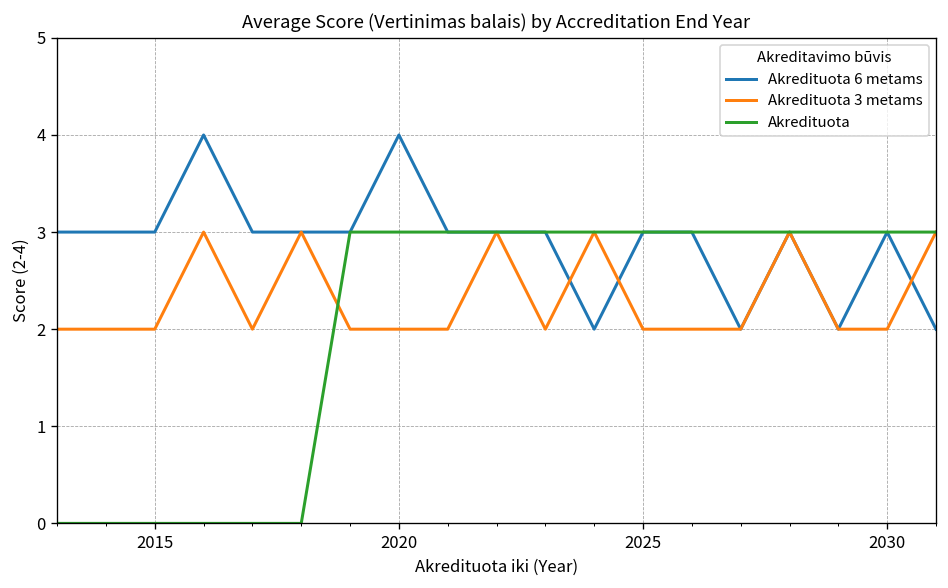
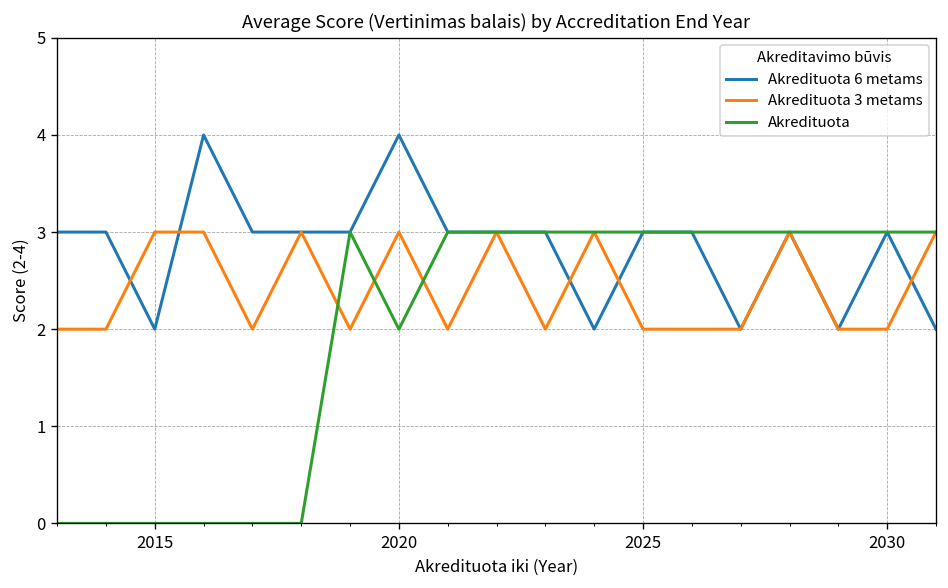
  {
    "Akredituota 6 metams": {
-     "2015": 3,
+     "2015": 2,
      "2020": 4
    },
    "Akredituota 3 metams": {
-     "2015": 2,
-     "2020": 2,
+     "2015": 3,
+     "2020": 3,
      "2025": 2,
      "2030": 2
    },
    "Akredituota": {
      "2015": 0,
-     "2020": 3
+     "2020": 2
    }
  }
